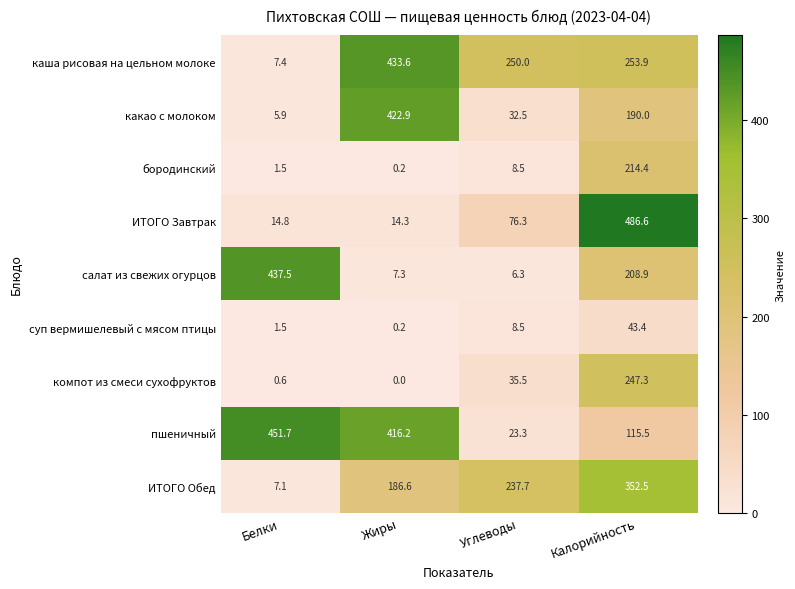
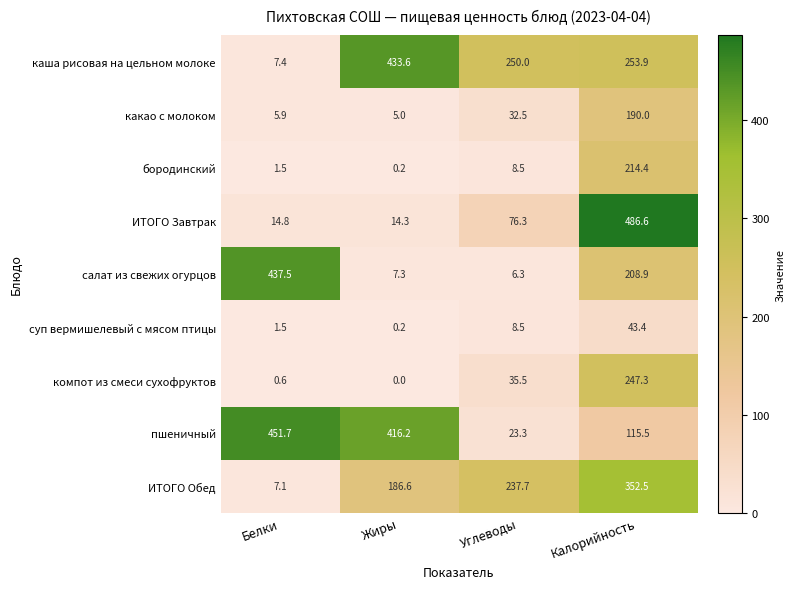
  {
    "каша рисовая на цельном молоке": {
      "Белки": 7.4,
      "Жиры": 433.6,
      "Углеводы": 250.0,
      "Калорийность": 253.9
    },
    "какао с молоком": {
      "Белки": 5.9,
-     "Жиры": 422.9,
+     "Жиры": 5.0,
      "Углеводы": 32.5,
      "Калорийность": 190.0
    },
    "бородинский": {
      "Белки": 1.5,
      "Жиры": 0.2,
      "Углеводы": 8.5,
      "Калорийность": 214.4
    },
    "ИТОГО Завтрак": {
      "Белки": 14.8,
      "Жиры": 14.3,
      "Углеводы": 76.3,
      "Калорийность": 486.6
    },
    "салат из свежих огурцов": {
      "Белки": 437.5,
      "Жиры": 7.3,
      "Углеводы": 6.3,
      "Калорийность": 208.9
    },
    "суп вермишелевый с мясом птицы": {
      "Белки": 1.5,
      "Жиры": 0.2,
      "Углеводы": 8.5,
      "Калорийность": 43.4
    },
    "компот из смеси сухофруктов": {
      "Белки": 0.6,
      "Жиры": 0.0,
      "Углеводы": 35.5,
      "Калорийность": 247.3
    },
    "пшеничный": {
      "Белки": 451.7,
      "Жиры": 416.2,
      "Углеводы": 23.3,
      "Калорийность": 115.5
    },
    "ИТОГО Обед": {
      "Белки": 7.1,
      "Жиры": 186.6,
      "Углеводы": 237.7,
      "Калорийность": 352.5
    }
  }
